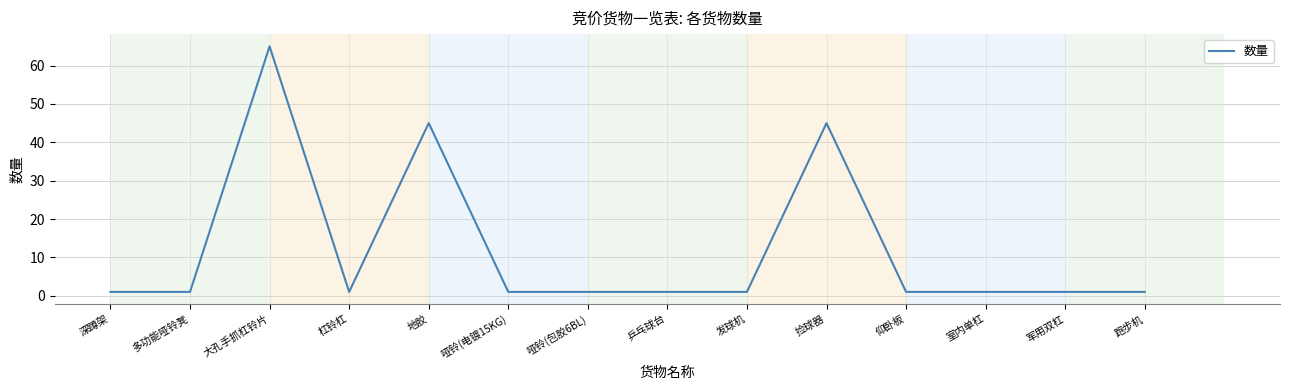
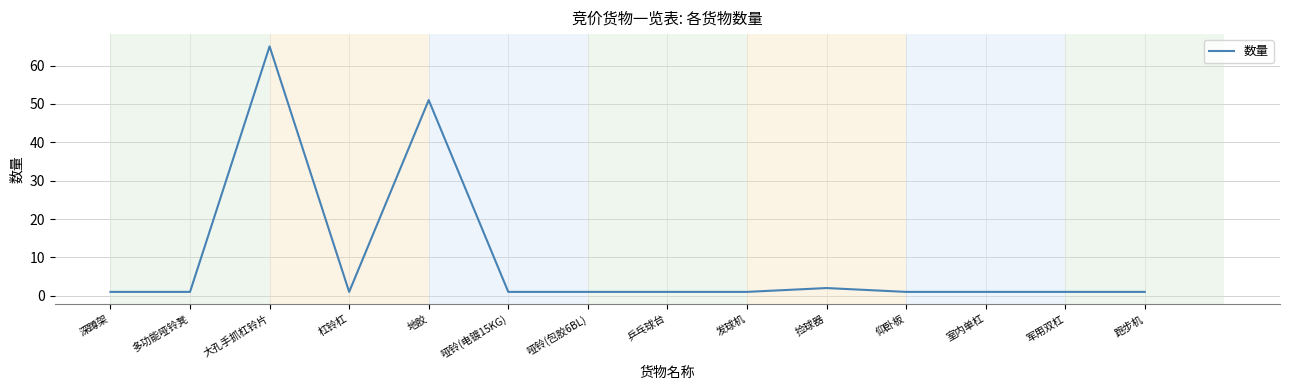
  {
    "深蹲架": 1,
    "多功能哑铃凳": 1,
    "大孔手抓杠铃片": 65,
    "杠铃杠": 1,
-   "地胶": 45,
+   "地胶": 51,
    "哑铃(电镀15KG)": 1,
    "哑铃(包胶6BL)": 1,
    "乒乓球台": 1,
    "发球机": 1,
-   "捡球器": 45,
+   "捡球器": 2,
    "仰卧板": 1,
    "室内单杠": 1,
    "军用双杠": 1,
    "跑步机": 1
  }
